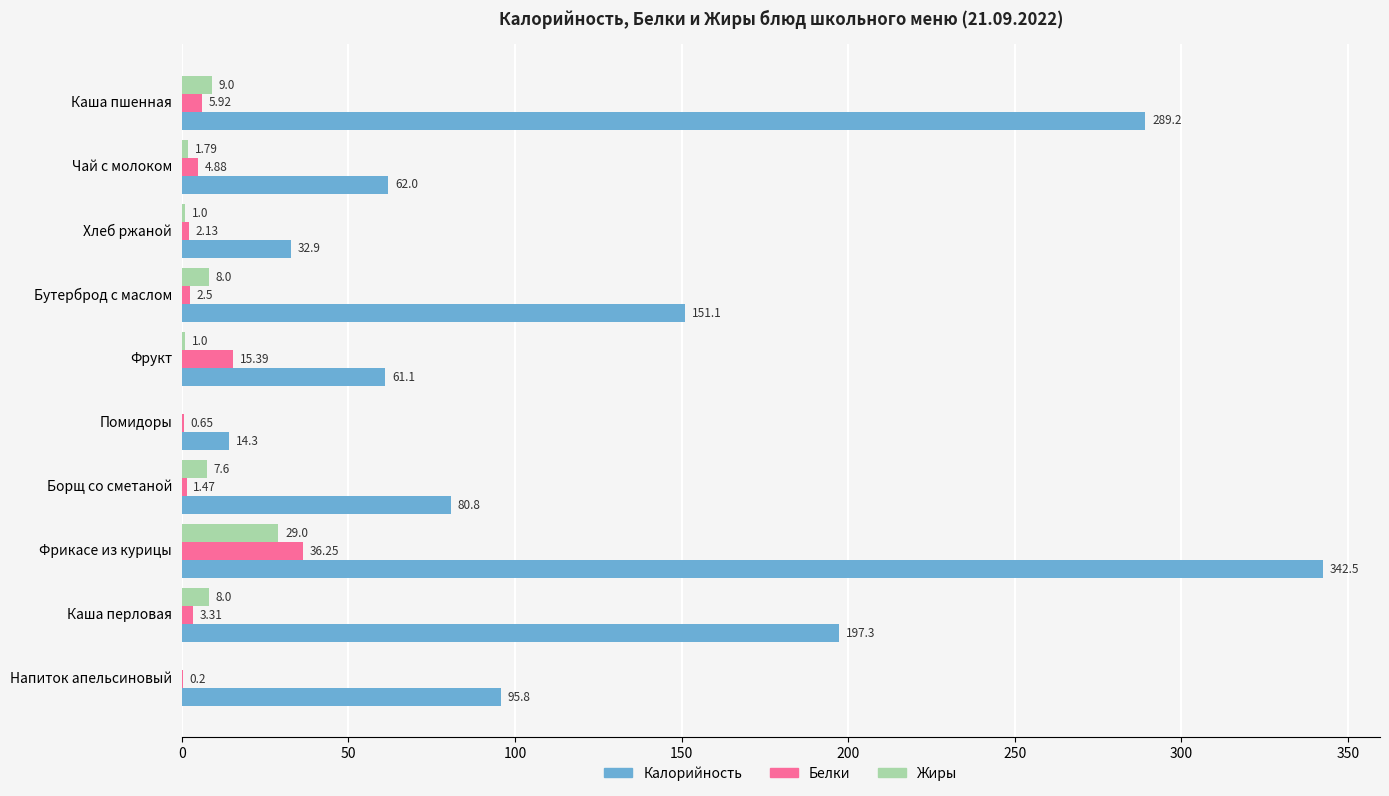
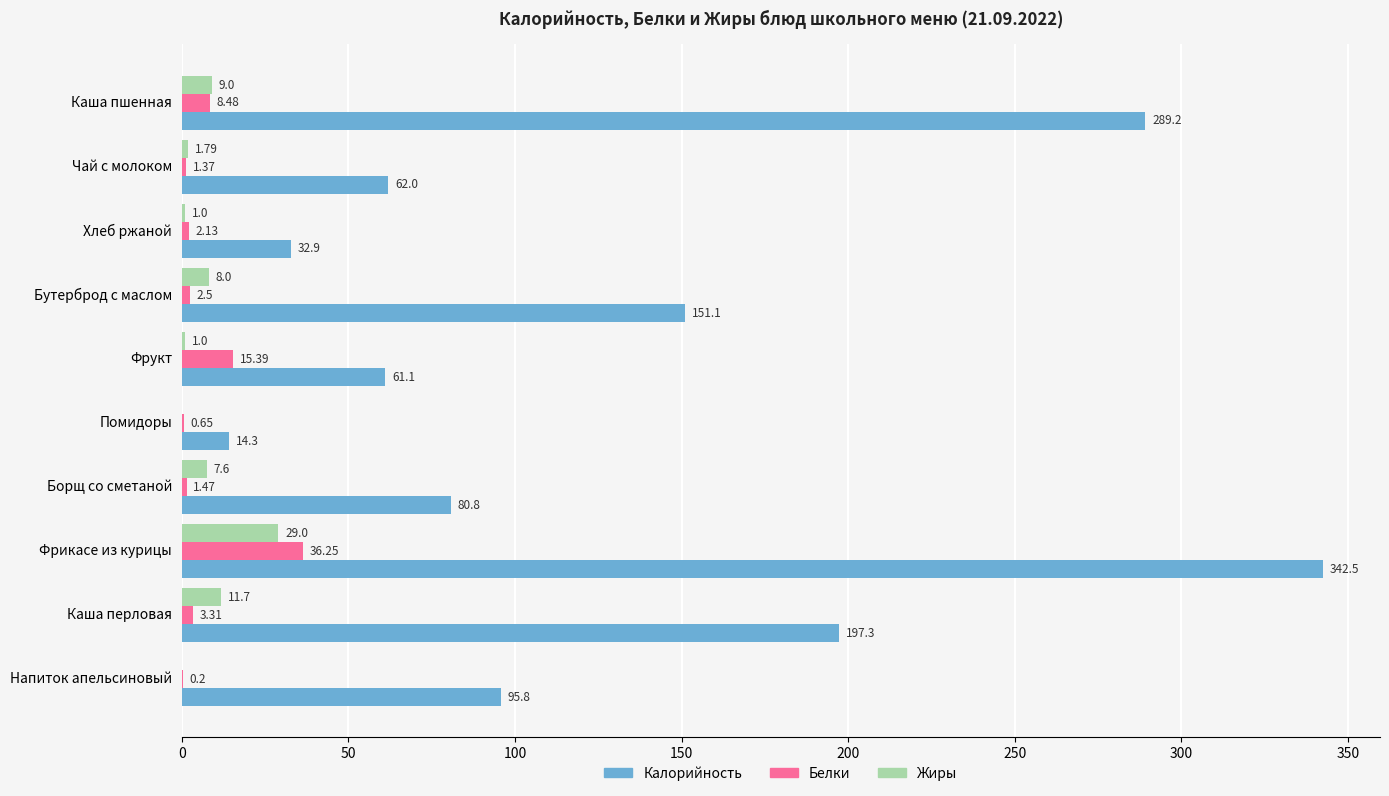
  {
    "Калорийность": {
      "Каша пшенная": 289.2,
      "Чай с молоком": 62.0,
      "Хлеб ржаной": 32.9,
      "Бутерброд с маслом": 151.1,
      "Фрукт": 61.1,
      "Помидоры": 14.3,
      "Борщ со сметаной": 80.8,
      "Фрикасе из курицы": 342.5,
      "Каша перловая": 197.3,
      "Напиток апельсиновый": 95.8
    },
    "Белки": {
-     "Каша пшенная": 5.92,
-     "Чай с молоком": 4.88,
+     "Каша пшенная": 8.48,
+     "Чай с молоком": 1.37,
      "Хлеб ржаной": 2.13,
      "Бутерброд с маслом": 2.5,
      "Фрукт": 15.39,
      "Помидоры": 0.65,
      "Борщ со сметаной": 1.47,
      "Фрикасе из курицы": 36.25,
      "Каша перловая": 3.31,
      "Напиток апельсиновый": 0.2
    },
    "Жиры": {
      "Каша пшенная": 9.0,
      "Чай с молоком": 1.79,
      "Хлеб ржаной": 1.0,
      "Бутерброд с маслом": 8.0,
      "Фрукт": 1.0,
      "Борщ со сметаной": 7.6,
      "Фрикасе из курицы": 29.0,
-     "Каша перловая": 8.0
+     "Каша перловая": 11.7
    }
  }
